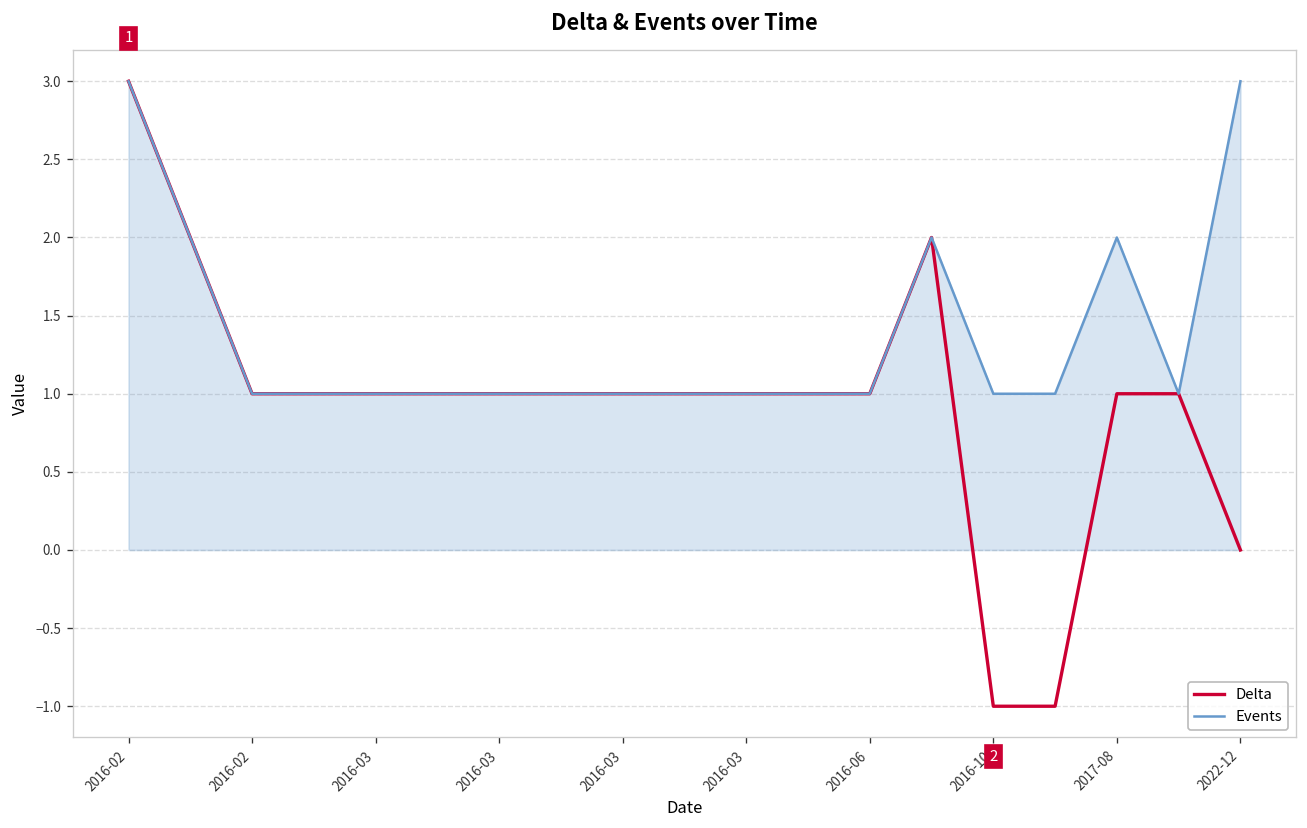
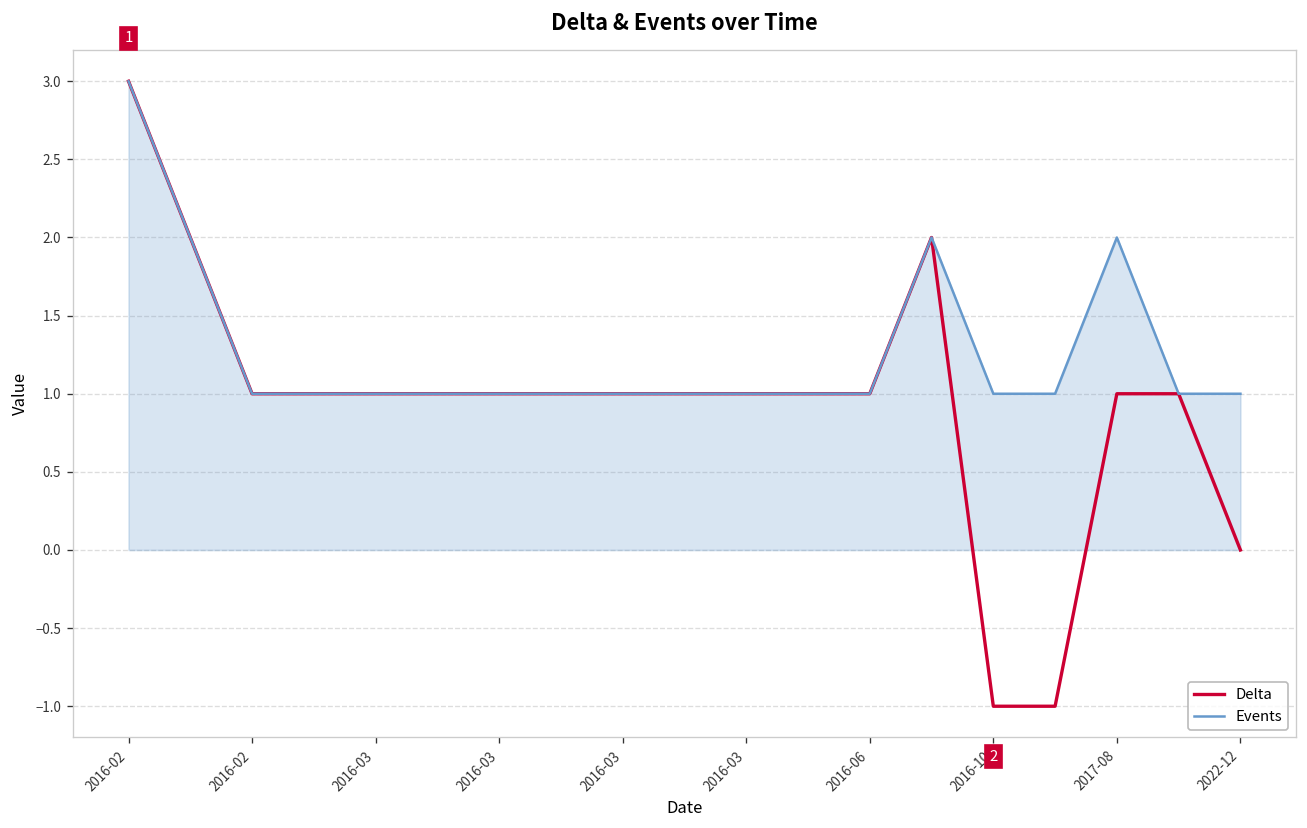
  {
    "Delta": {
      "2016-10": -1,
      "2017-08": 1,
      "2022-12": 0
    },
    "Events": {
      "2016-10": 1,
      "2017-08": 2,
-     "2022-12": 3
+     "2022-12": 1
    }
  }
